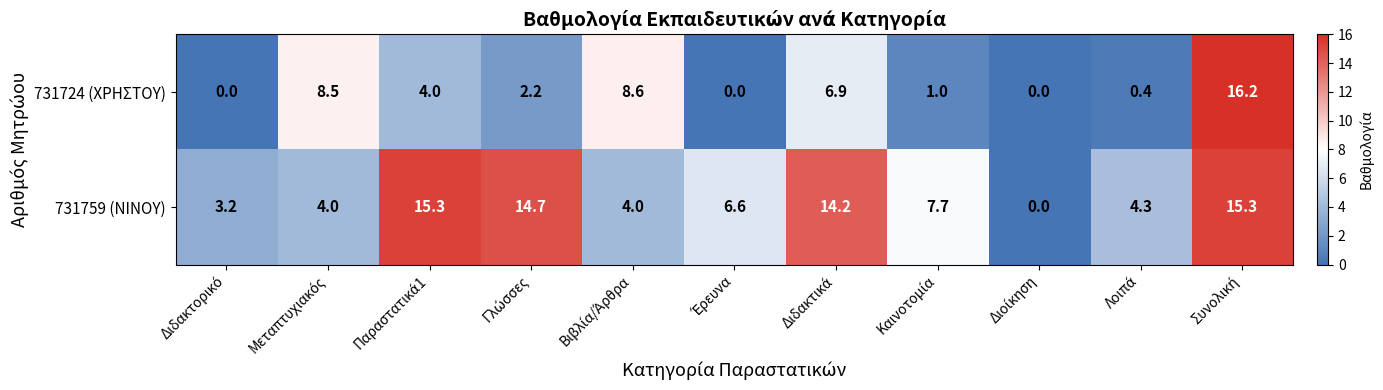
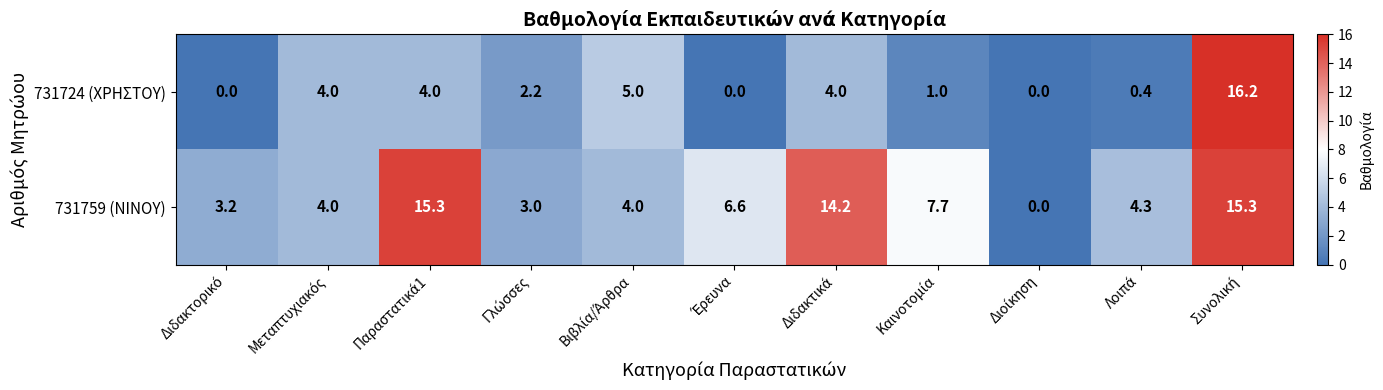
  {
    "731724 (ΧΡΗΣΤΟΥ)": {
      "Διδακτορικό": 0.0,
-     "Μεταπτυχιακός": 8.5,
+     "Μεταπτυχιακός": 4.0,
      "Παραστατικά1": 4.0,
      "Γλώσσες": 2.2,
-     "Βιβλία/Άρθρα": 8.6,
+     "Βιβλία/Άρθρα": 5.0,
      "Έρευνα": 0.0,
-     "Διδακτικά": 6.9,
+     "Διδακτικά": 4.0,
      "Καινοτομία": 1.0,
      "Διοίκηση": 0.0,
      "Λοιπά": 0.4,
      "Συνολική": 16.2
    },
    "731759 (ΝΙΝΟΥ)": {
      "Διδακτορικό": 3.2,
      "Μεταπτυχιακός": 4.0,
      "Παραστατικά1": 15.3,
-     "Γλώσσες": 14.7,
+     "Γλώσσες": 3.0,
      "Βιβλία/Άρθρα": 4.0,
      "Έρευνα": 6.6,
      "Διδακτικά": 14.2,
      "Καινοτομία": 7.7,
      "Διοίκηση": 0.0,
      "Λοιπά": 4.3,
      "Συνολική": 15.3
    }
  }
